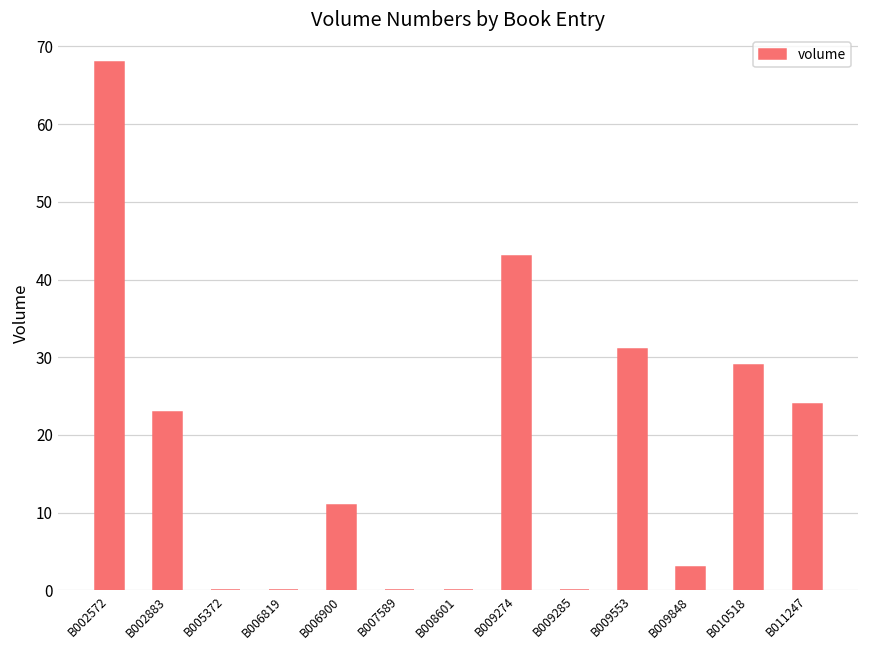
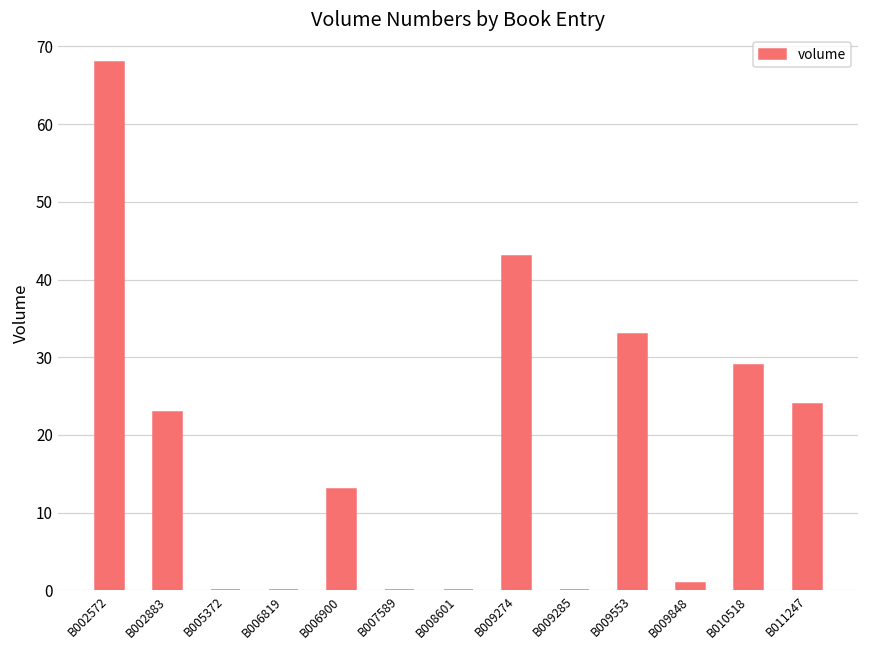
  {
    "B002572": 68,
    "B002883": 23,
    "B005372": 0,
    "B006819": 0,
-   "B006900": 11,
+   "B006900": 13,
    "B007589": 0,
    "B008601": 0,
    "B009274": 43,
    "B009285": 0,
-   "B009553": 31,
-   "B009848": 3,
+   "B009553": 33,
+   "B009848": 1,
    "B010518": 29,
    "B011247": 24
  }
